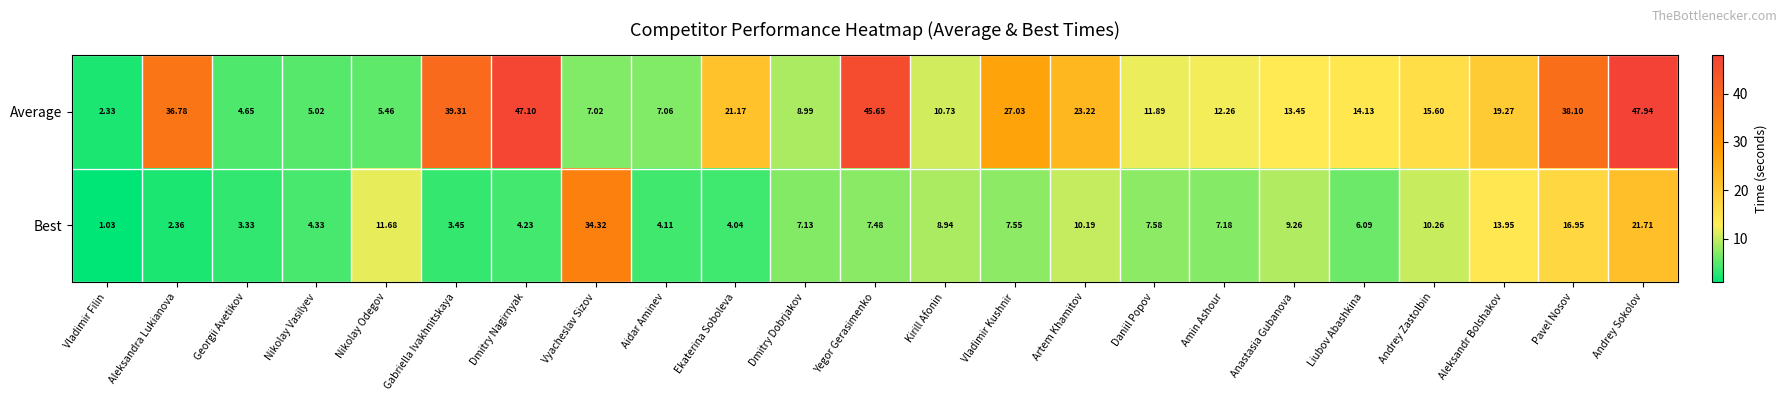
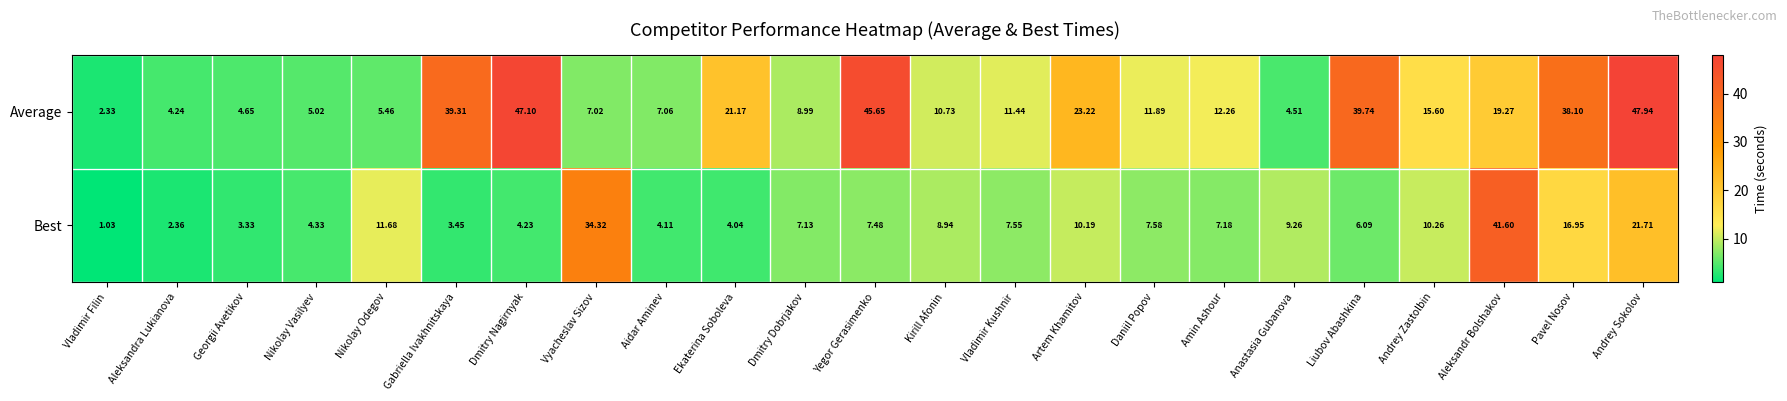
  {
    "Average": {
      "Vladimir Filin": 2.33,
-     "Aleksandra Lukianova": 36.78,
+     "Aleksandra Lukianova": 4.24,
      "Georgii Avetikov": 4.65,
      "Nikolay Vasilyev": 5.02,
      "Nikolay Odegov": 5.46,
      "Gabriella Ivakhnitskaya": 39.31,
      "Dmitry Nagirnyak": 47.10,
      "Vyacheslav Sizov": 7.02,
      "Aidar Aminev": 7.06,
      "Ekaterina Soboleva": 21.17,
      "Dmitry Dobrjakov": 8.99,
      "Yegor Gerasimenko": 45.65,
      "Kirill Afonin": 10.73,
-     "Vladimir Kushnir": 27.03,
+     "Vladimir Kushnir": 11.44,
      "Artem Khamitov": 23.22,
      "Daniil Popov": 11.89,
      "Amin Ashour": 12.26,
-     "Anastasia Gubanova": 13.45,
-     "Liubov Abashkina": 14.13,
+     "Anastasia Gubanova": 4.51,
+     "Liubov Abashkina": 39.74,
      "Andrey Zastolbin": 15.60,
      "Aleksandr Bolshakov": 19.27,
      "Pavel Nosov": 38.10,
      "Andrey Sokolov": 47.94
    },
    "Best": {
      "Vladimir Filin": 1.03,
      "Aleksandra Lukianova": 2.36,
      "Georgii Avetikov": 3.33,
      "Nikolay Vasilyev": 4.33,
      "Nikolay Odegov": 11.68,
      "Gabriella Ivakhnitskaya": 3.45,
      "Dmitry Nagirnyak": 4.23,
      "Vyacheslav Sizov": 34.32,
      "Aidar Aminev": 4.11,
      "Ekaterina Soboleva": 4.04,
      "Dmitry Dobrjakov": 7.13,
      "Yegor Gerasimenko": 7.48,
      "Kirill Afonin": 8.94,
      "Vladimir Kushnir": 7.55,
      "Artem Khamitov": 10.19,
      "Daniil Popov": 7.58,
      "Amin Ashour": 7.18,
      "Anastasia Gubanova": 9.26,
      "Liubov Abashkina": 6.09,
      "Andrey Zastolbin": 10.26,
-     "Aleksandr Bolshakov": 13.95,
+     "Aleksandr Bolshakov": 41.60,
      "Pavel Nosov": 16.95,
      "Andrey Sokolov": 21.71
    }
  }
